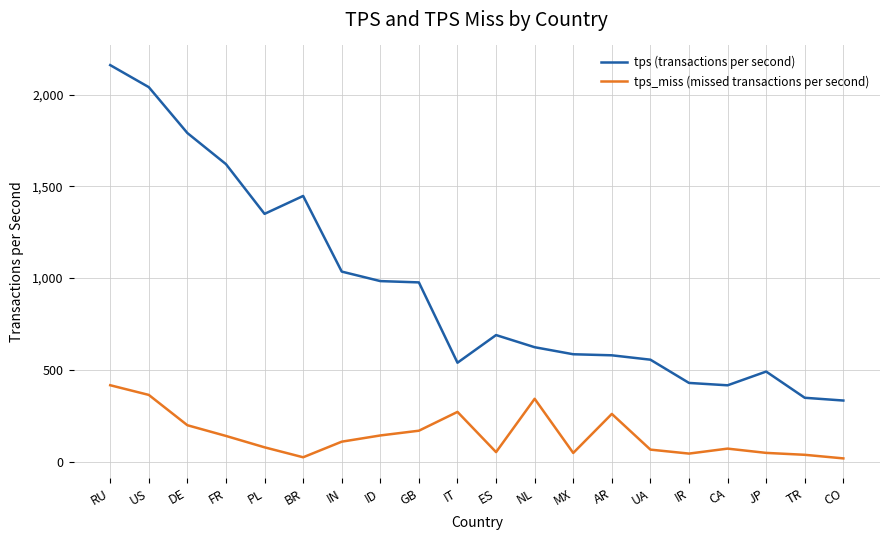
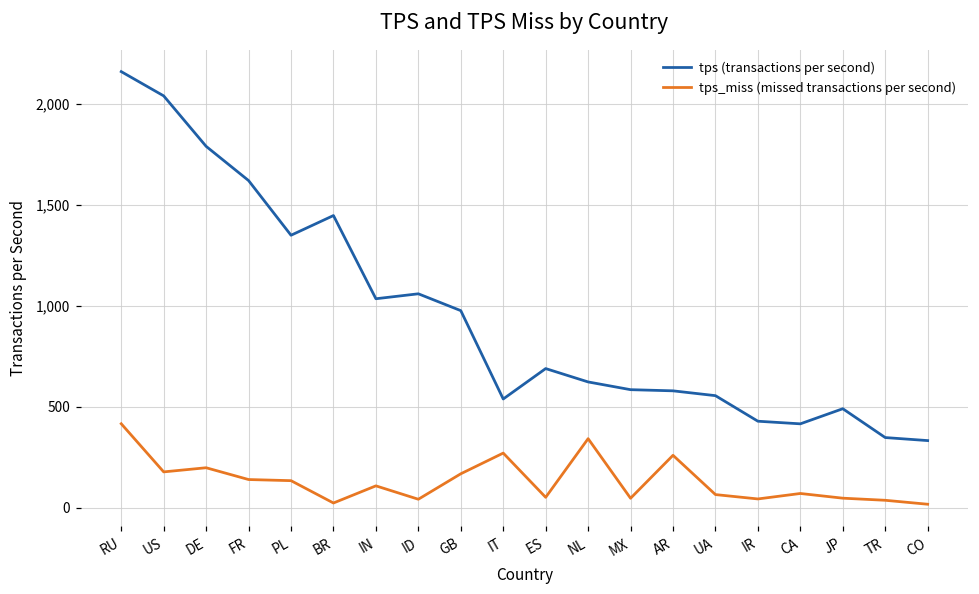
  {
    "tps (transactions per second)": {
      "RU": "2,160",
      "US": "2,040",
      "DE": "1,790",
      "FR": "1,620",
      "PL": "1,350",
      "BR": "1,450",
      "IN": "1,040",
-     "ID": "980",
+     "ID": "1,060",
      "GB": "980",
      "IT": "540",
      "ES": "690",
      "NL": "620",
      "MX": "580",
      "AR": "580",
      "UA": "560",
      "IR": "430",
      "CA": "420",
      "JP": "490",
      "TR": "350",
      "CO": "330"
    },
    "tps_miss (missed transactions per second)": {
      "RU": "420",
-     "US": "360",
+     "US": "180",
      "DE": "200",
      "FR": "140",
-     "PL": "80",
+     "PL": "130",
      "BR": "20",
      "IN": "110",
-     "ID": "140",
+     "ID": "40",
      "GB": "170",
      "IT": "270",
      "ES": "50",
      "NL": "340",
      "MX": "50",
      "AR": "260",
      "UA": "70",
      "IR": "40",
      "CA": "70",
      "JP": "50",
      "TR": "40",
      "CO": "20"
    }
  }
